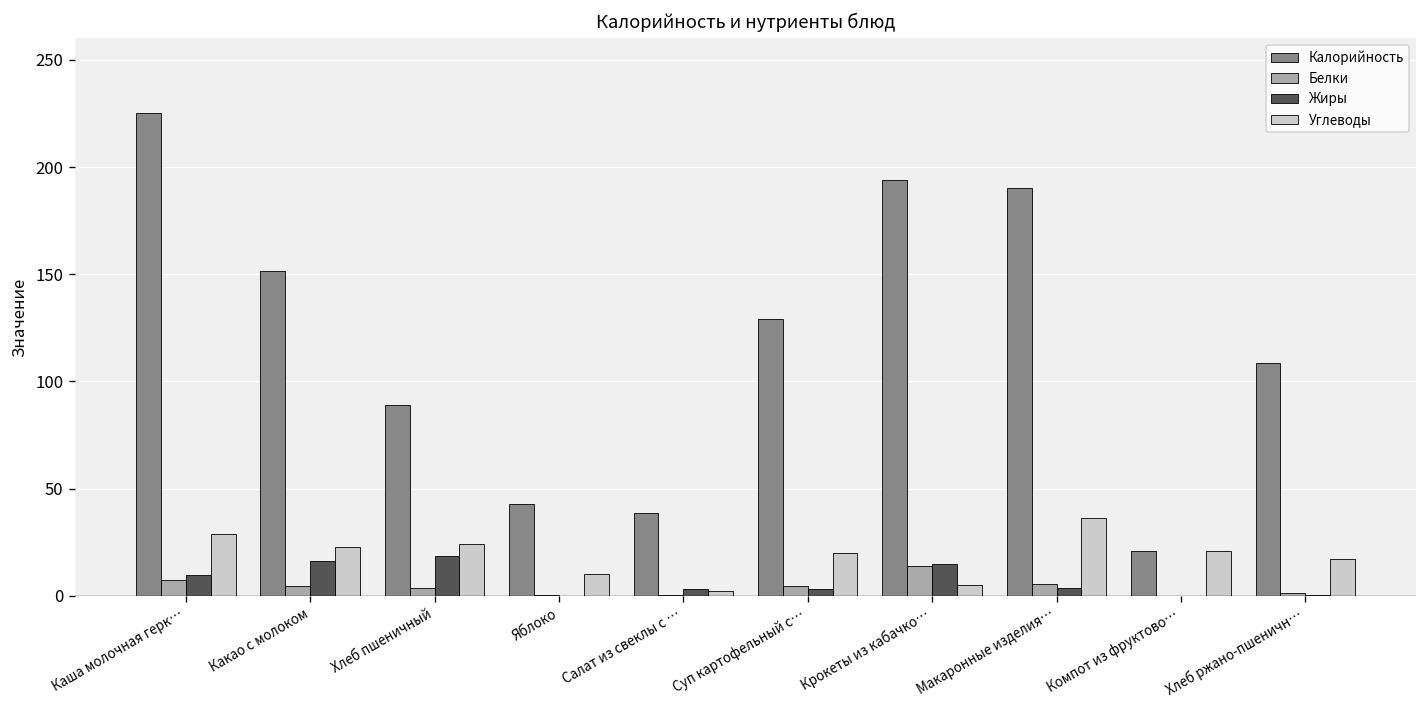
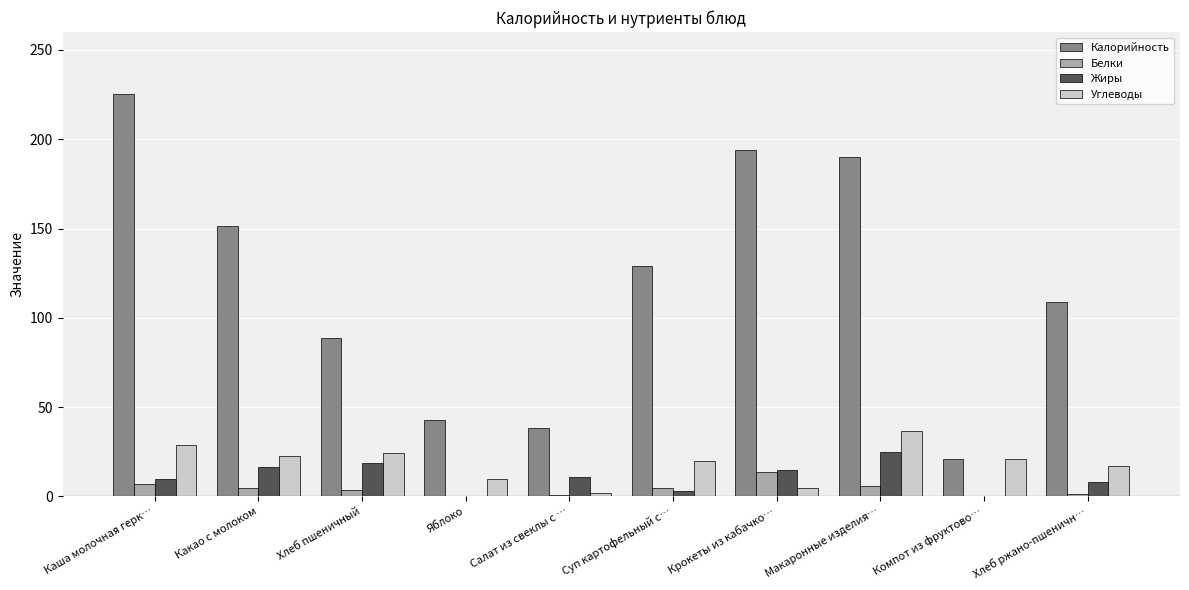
  {
    "Жиры": {
      "Каша молочная герк…": 10,
      "Какао с молоком": 16,
      "Хлеб пшеничный": 19,
      "Яблоко": 0,
-     "Салат из свеклы с …": 3,
+     "Салат из свеклы с …": 11,
      "Суп картофельный с…": 3,
      "Крокеты из кабачко…": 15,
-     "Макаронные изделия…": 3,
-     "Хлеб ржано-пшеничн…": 0
+     "Макаронные изделия…": 25,
+     "Хлеб ржано-пшеничн…": 8
    }
  }
